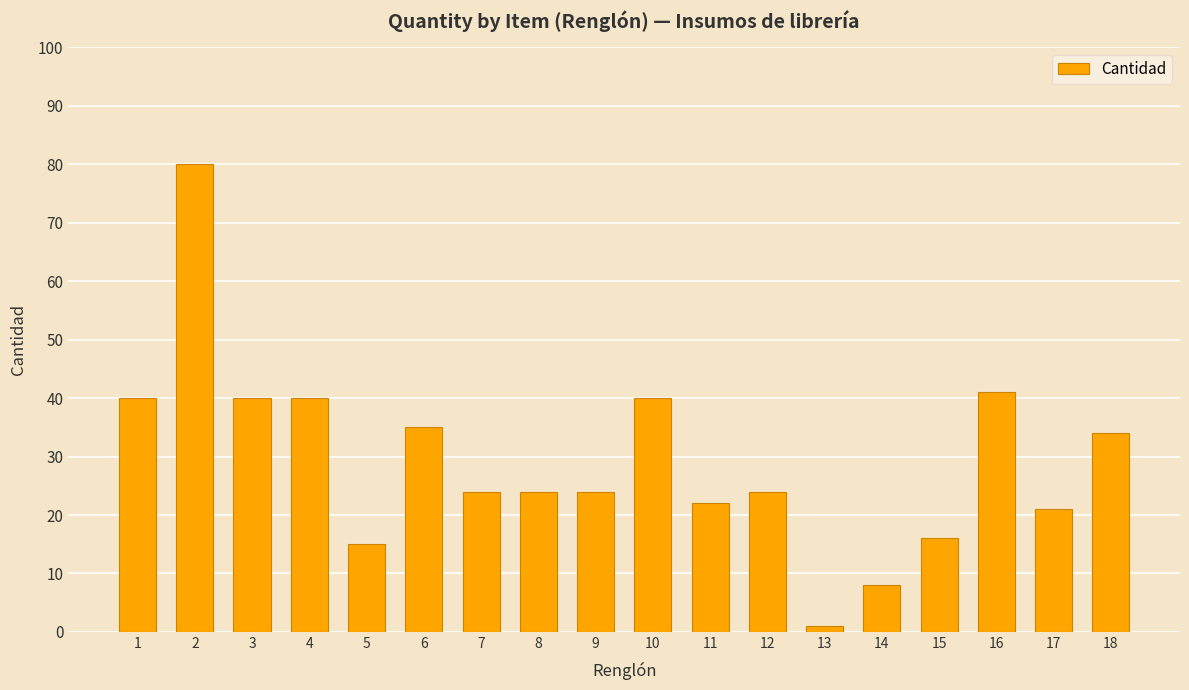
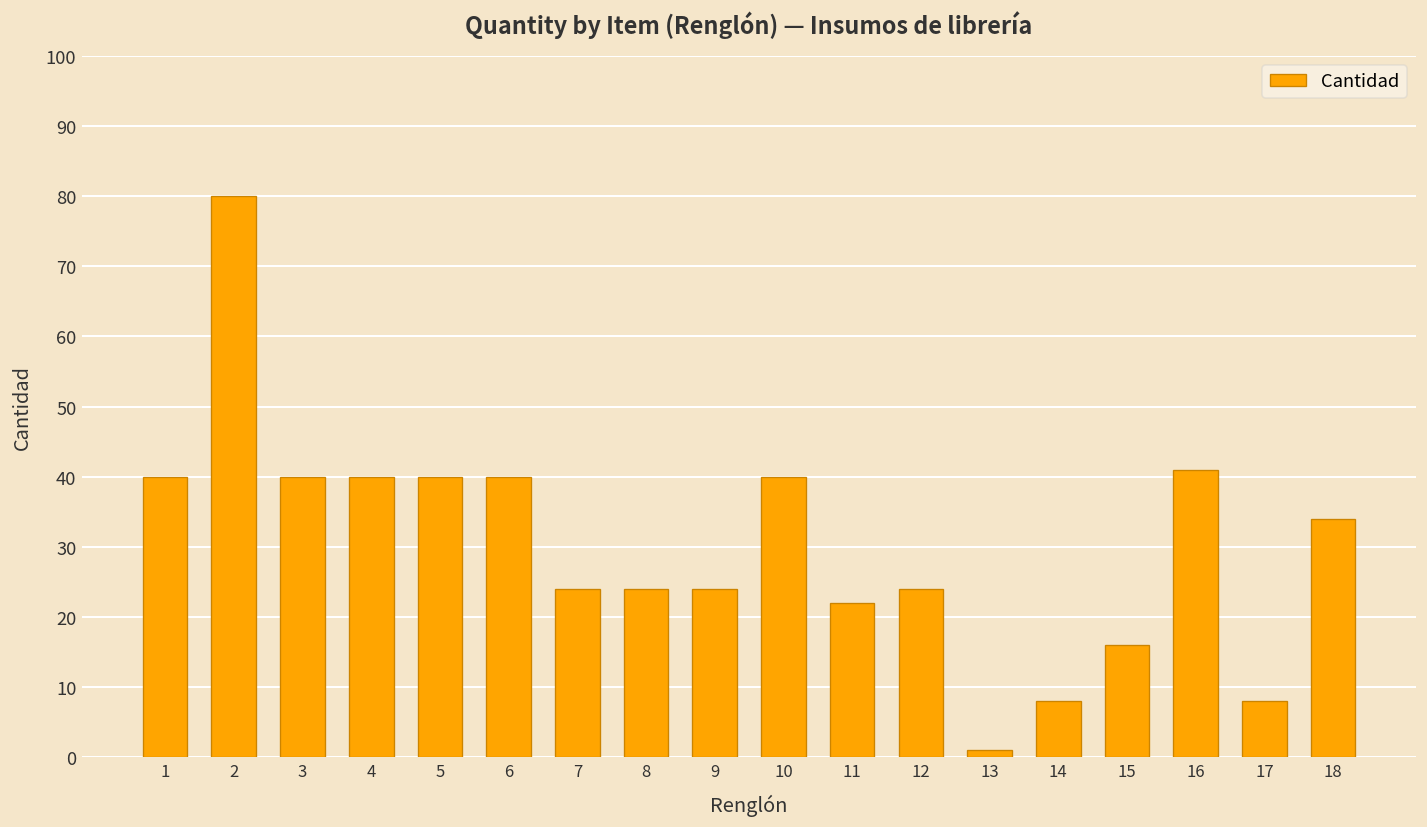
  {
    "1": 40,
    "2": 80,
    "3": 40,
    "4": 40,
-   "5": 15,
-   "6": 35,
+   "5": 40,
+   "6": 40,
    "7": 24,
    "8": 24,
    "9": 24,
    "10": 40,
    "11": 22,
    "12": 24,
    "13": 1,
    "14": 8,
    "15": 16,
    "16": 41,
-   "17": 21,
+   "17": 8,
    "18": 34
  }
